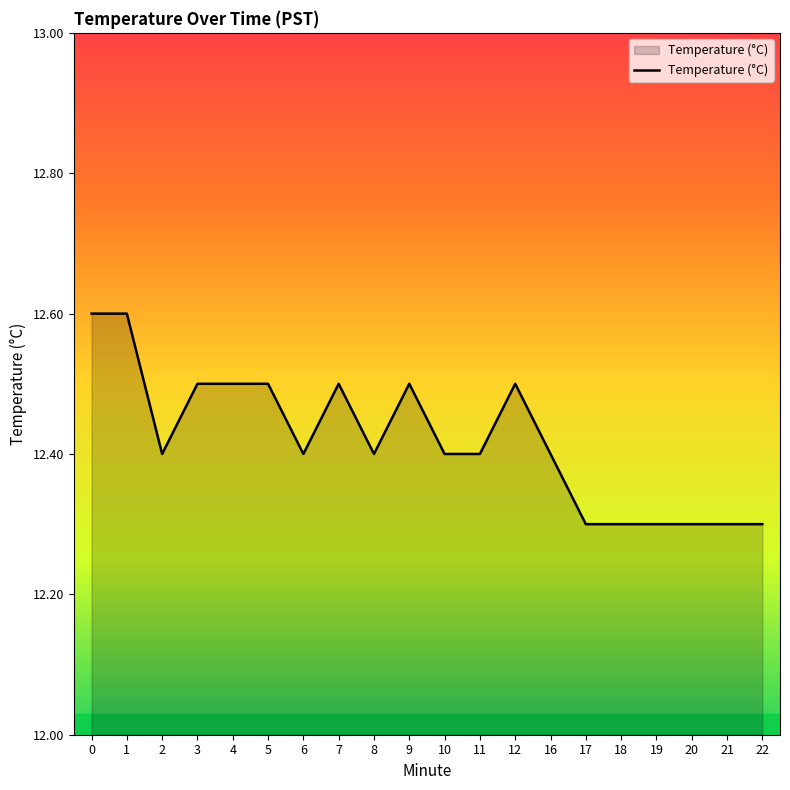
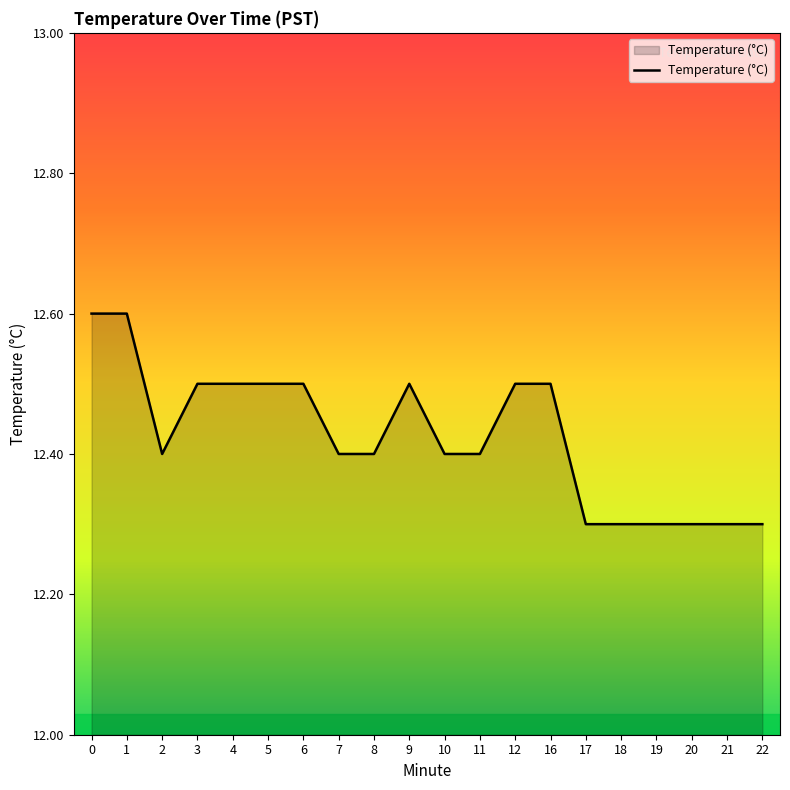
  {
    "0": 12.6,
    "1": 12.6,
    "2": 12.4,
    "3": 12.5,
    "4": 12.5,
    "5": 12.5,
-   "6": 12.4,
-   "7": 12.5,
+   "6": 12.5,
+   "7": 12.4,
    "8": 12.4,
    "9": 12.5,
    "10": 12.4,
    "11": 12.4,
    "12": 12.5,
-   "16": 12.4,
+   "16": 12.5,
    "17": 12.3,
    "18": 12.3,
    "19": 12.3,
    "20": 12.3,
    "21": 12.3,
    "22": 12.3
  }
